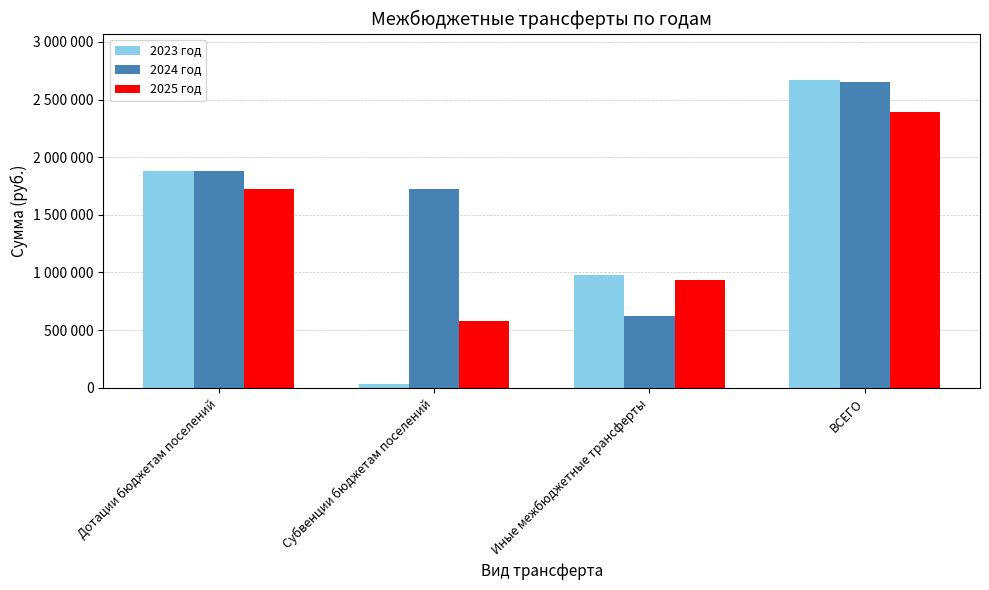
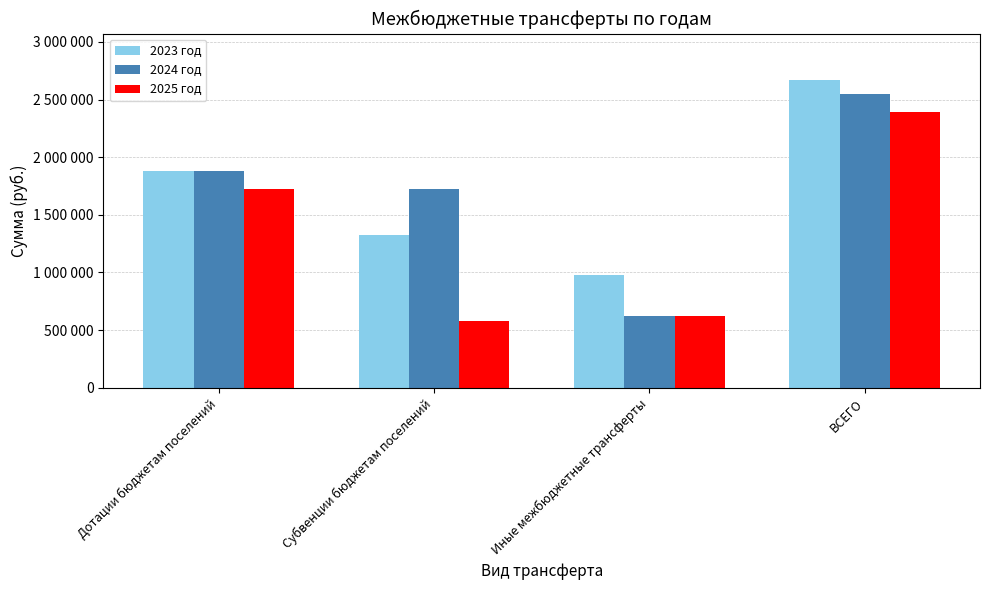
  {
    "2023 год": {
      "Дотации бюджетам поселений": 1880000,
-     "Субвенции бюджетам поселений": 40000,
+     "Субвенции бюджетам поселений": 1330000,
      "Иные межбюджетные трансферты": 970000,
      "ВСЕГО": 2670000
    },
    "2024 год": {
      "Дотации бюджетам поселений": 1880000,
      "Субвенции бюджетам поселений": 1730000,
      "Иные межбюджетные трансферты": 620000,
-     "ВСЕГО": 2650000
+     "ВСЕГО": 2550000
    },
    "2025 год": {
      "Дотации бюджетам поселений": 1730000,
      "Субвенции бюджетам поселений": 580000,
-     "Иные межбюджетные трансферты": 930000,
+     "Иные межбюджетные трансферты": 620000,
      "ВСЕГО": 2390000
    }
  }
